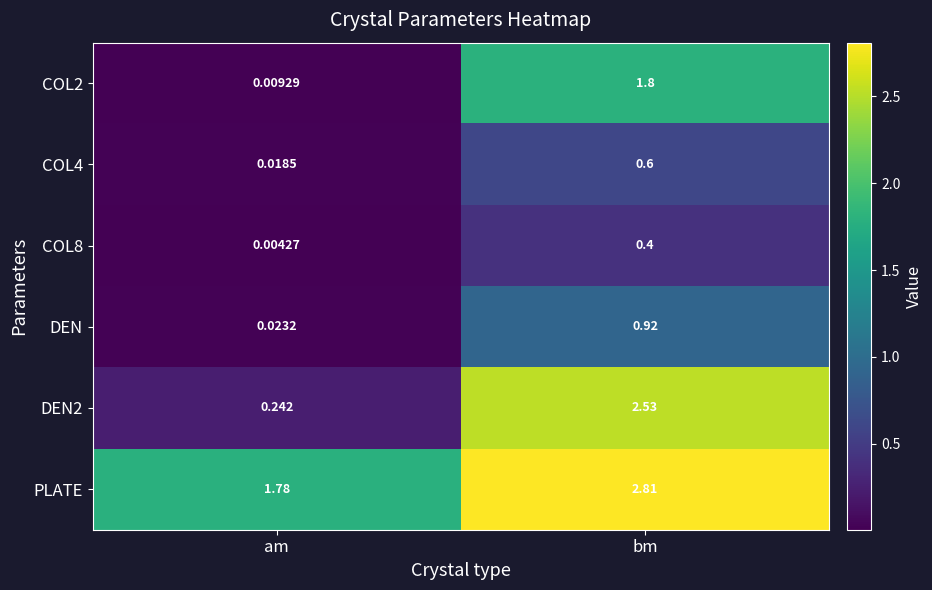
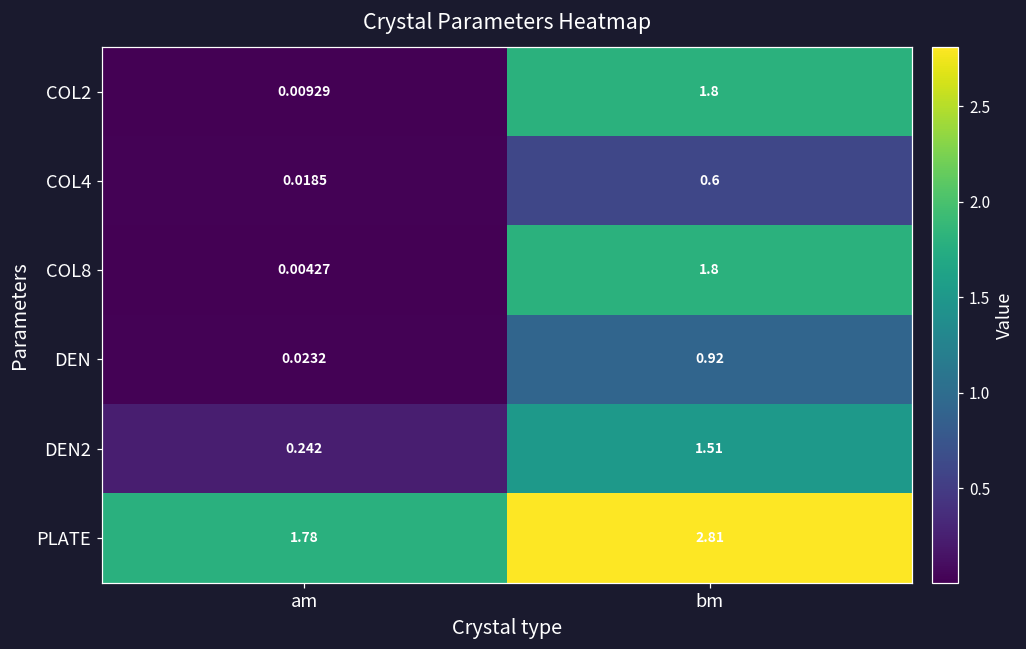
  {
    "COL2": {
      "am": 0.00929,
      "bm": 1.8
    },
    "COL4": {
      "am": 0.0185,
      "bm": 0.6
    },
    "COL8": {
      "am": 0.00427,
-     "bm": 0.4
+     "bm": 1.8
    },
    "DEN": {
      "am": 0.0232,
      "bm": 0.92
    },
    "DEN2": {
      "am": 0.242,
-     "bm": 2.53
+     "bm": 1.51
    },
    "PLATE": {
      "am": 1.78,
      "bm": 2.81
    }
  }
